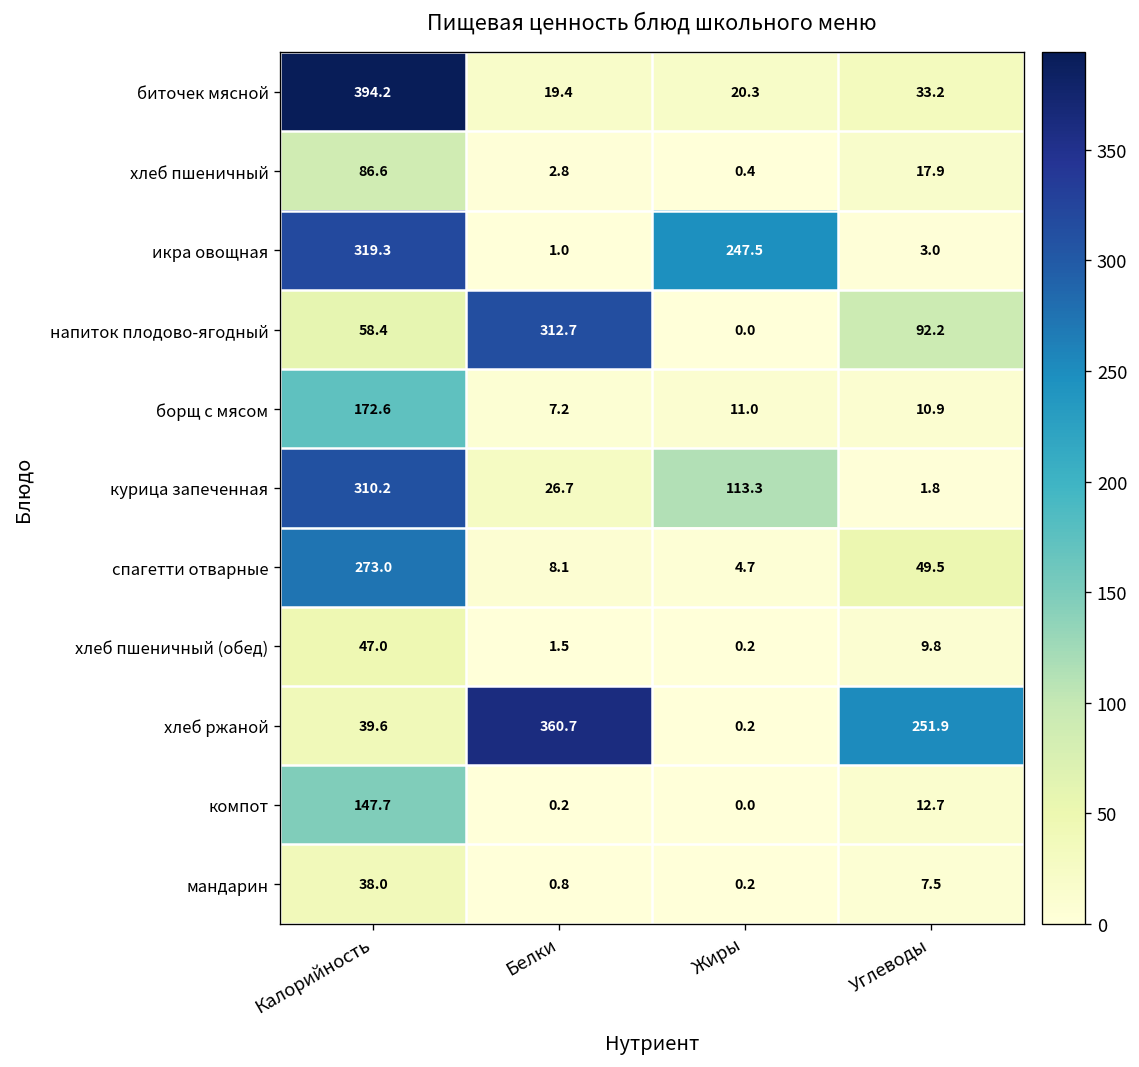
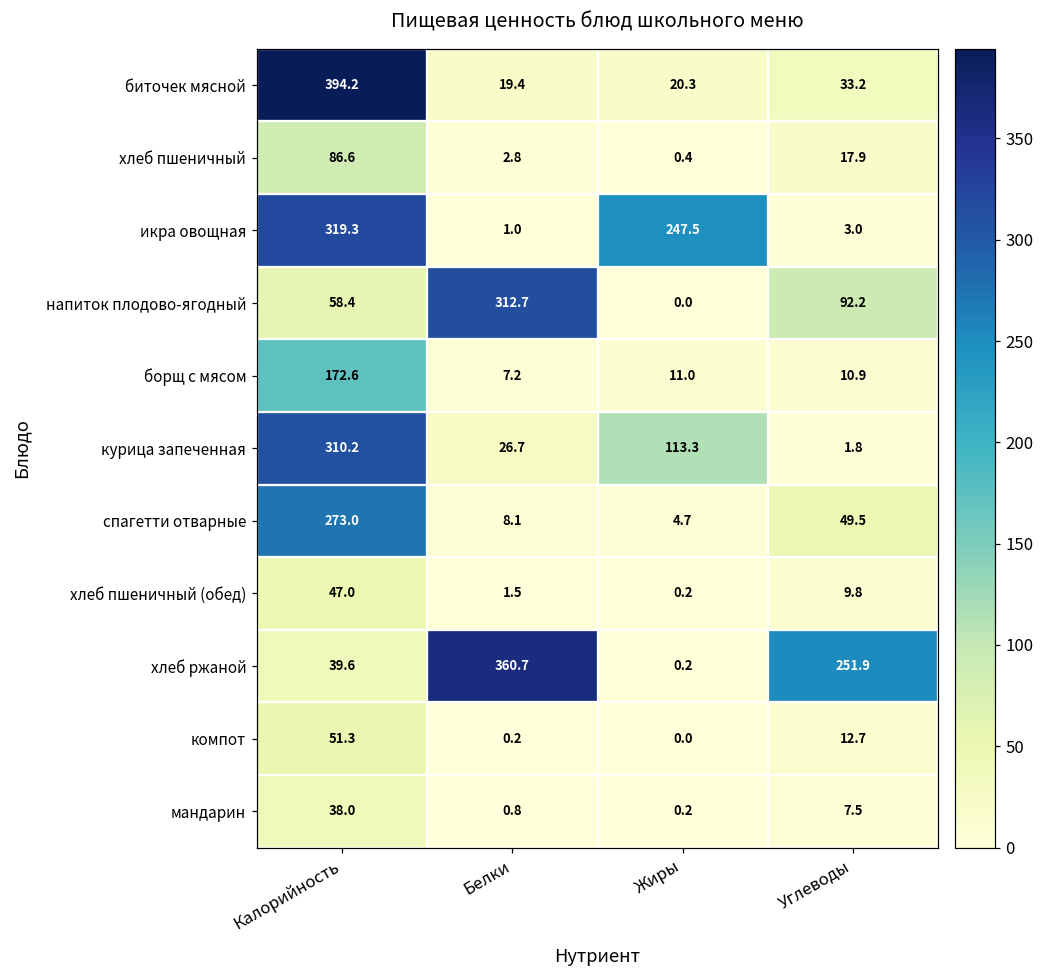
  {
    "биточек мясной": {
      "Калорийность": 394.2,
      "Белки": 19.4,
      "Жиры": 20.3,
      "Углеводы": 33.2
    },
    "хлеб пшеничный": {
      "Калорийность": 86.6,
      "Белки": 2.8,
      "Жиры": 0.4,
      "Углеводы": 17.9
    },
    "икра овощная": {
      "Калорийность": 319.3,
      "Белки": 1.0,
      "Жиры": 247.5,
      "Углеводы": 3.0
    },
    "напиток плодово-ягодный": {
      "Калорийность": 58.4,
      "Белки": 312.7,
      "Жиры": 0.0,
      "Углеводы": 92.2
    },
    "борщ с мясом": {
      "Калорийность": 172.6,
      "Белки": 7.2,
      "Жиры": 11.0,
      "Углеводы": 10.9
    },
    "курица запеченная": {
      "Калорийность": 310.2,
      "Белки": 26.7,
      "Жиры": 113.3,
      "Углеводы": 1.8
    },
    "спагетти отварные": {
      "Калорийность": 273.0,
      "Белки": 8.1,
      "Жиры": 4.7,
      "Углеводы": 49.5
    },
    "хлеб пшеничный (обед)": {
      "Калорийность": 47.0,
      "Белки": 1.5,
      "Жиры": 0.2,
      "Углеводы": 9.8
    },
    "хлеб ржаной": {
      "Калорийность": 39.6,
      "Белки": 360.7,
      "Жиры": 0.2,
      "Углеводы": 251.9
    },
    "компот": {
-     "Калорийность": 147.7,
+     "Калорийность": 51.3,
      "Белки": 0.2,
      "Жиры": 0.0,
      "Углеводы": 12.7
    },
    "мандарин": {
      "Калорийность": 38.0,
      "Белки": 0.8,
      "Жиры": 0.2,
      "Углеводы": 7.5
    }
  }
